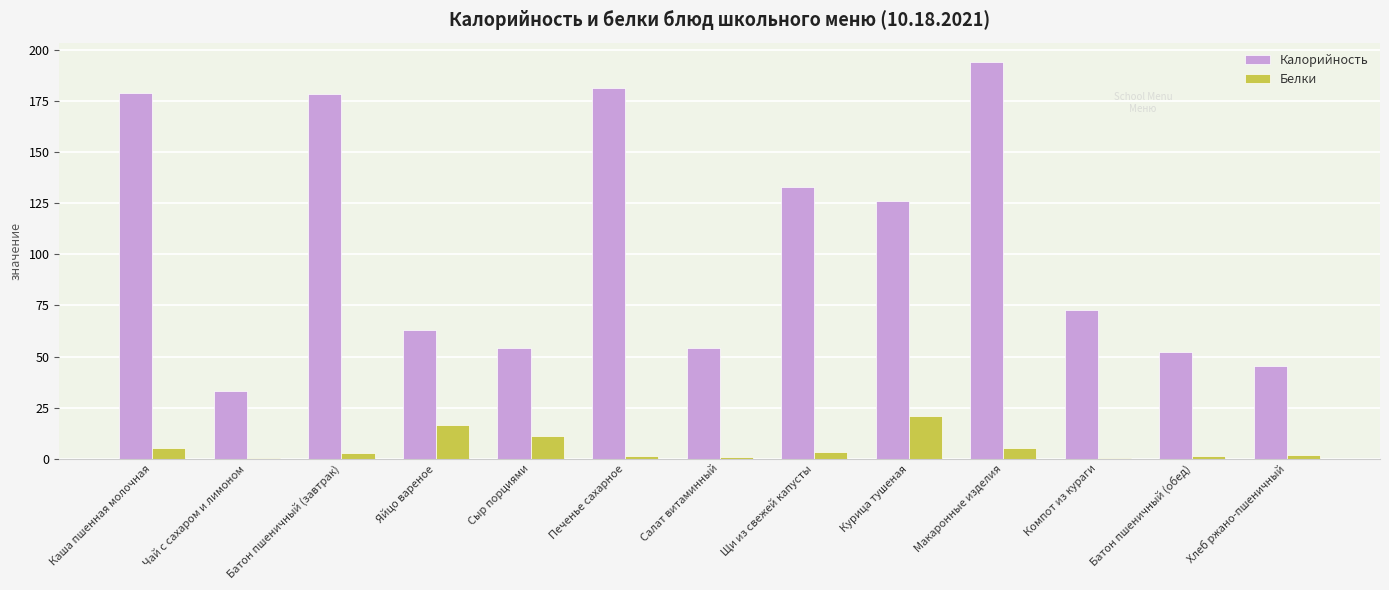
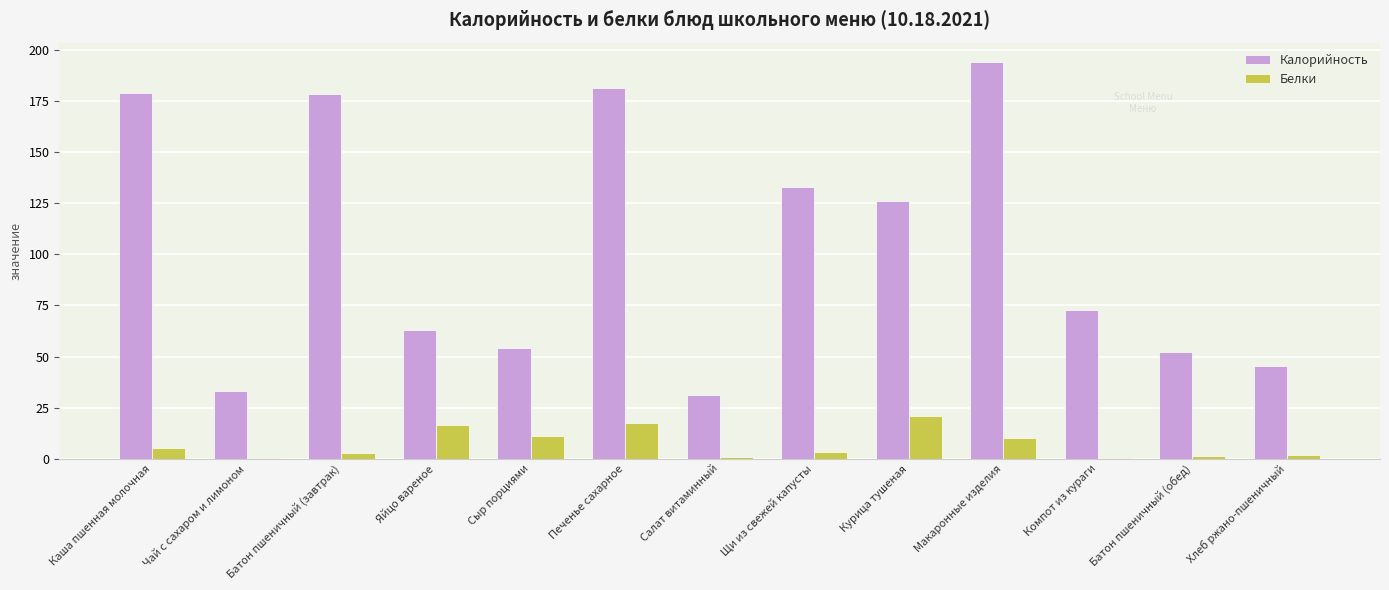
  {
    "Калорийность": {
      "Каша пшенная молочная": 179,
      "Чай с сахаром и лимоном": 33,
      "Батон пшеничный (завтрак)": 179,
      "Яйцо вареное": 63,
      "Сыр порциями": 54,
      "Печенье сахарное": 181,
-     "Салат витаминный": 54,
+     "Салат витаминный": 31,
      "Щи из свежей капусты": 133,
      "Курица тушеная": 126,
      "Макаронные изделия": 194,
      "Компот из кураги": 73,
      "Батон пшеничный (обед)": 52,
      "Хлеб ржано-пшеничный": 45
    },
    "Белки": {
      "Каша пшенная молочная": 5,
      "Батон пшеничный (завтрак)": 3,
      "Яйцо вареное": 17,
      "Сыр порциями": 11,
-     "Печенье сахарное": 1,
+     "Печенье сахарное": 18,
      "Щи из свежей капусты": 3,
      "Курица тушеная": 21,
-     "Макаронные изделия": 5,
+     "Макаронные изделия": 10,
      "Батон пшеничный (обед)": 2,
      "Хлеб ржано-пшеничный": 2
    }
  }
